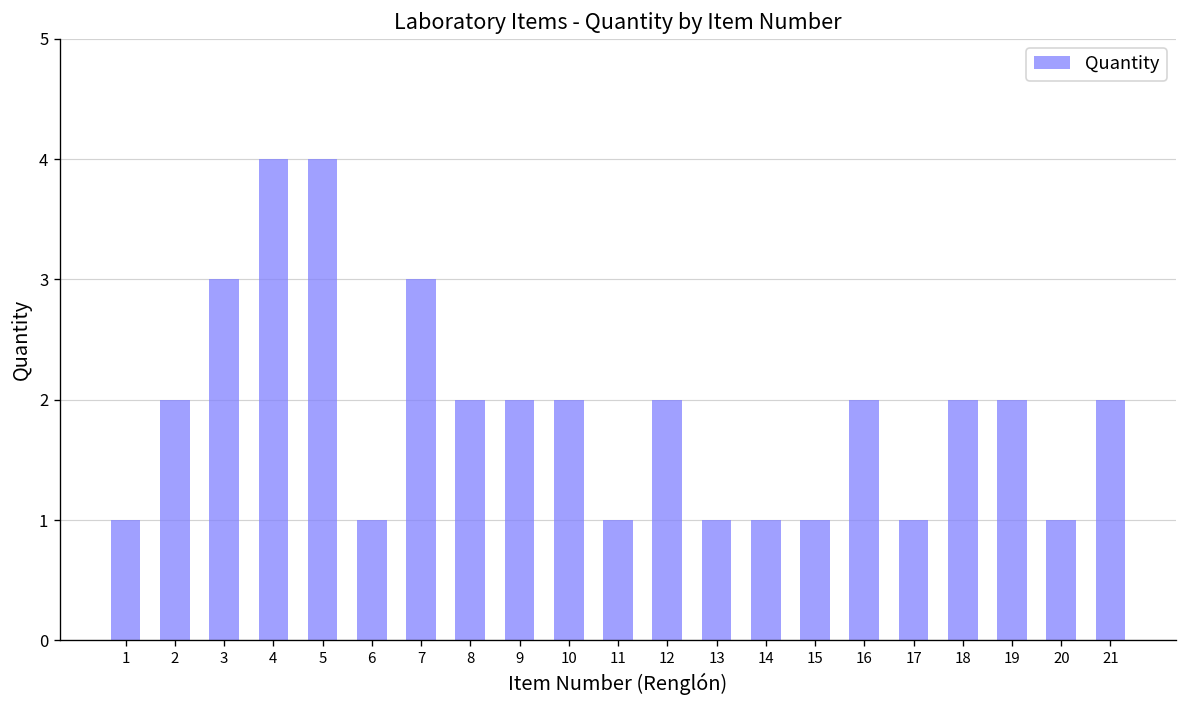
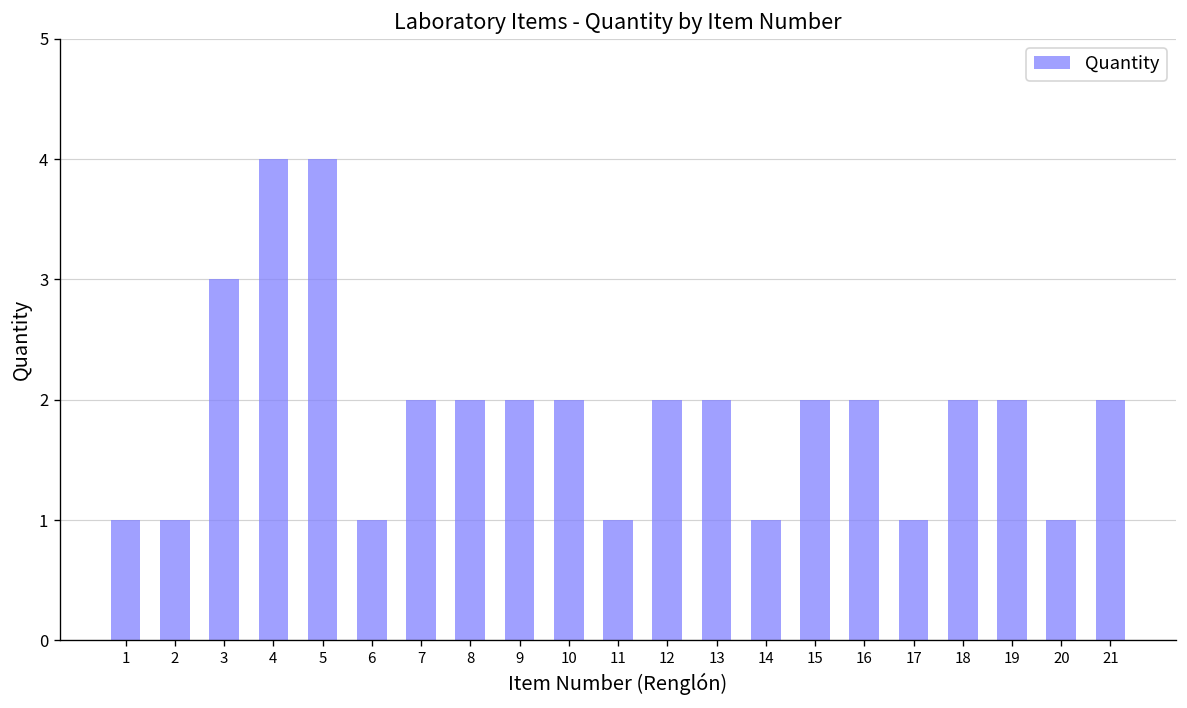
  {
    "1": 1,
-   "2": 2,
+   "2": 1,
    "3": 3,
    "4": 4,
    "5": 4,
    "6": 1,
-   "7": 3,
+   "7": 2,
    "8": 2,
    "9": 2,
    "10": 2,
    "11": 1,
    "12": 2,
-   "13": 1,
+   "13": 2,
    "14": 1,
-   "15": 1,
+   "15": 2,
    "16": 2,
    "17": 1,
    "18": 2,
    "19": 2,
    "20": 1,
    "21": 2
  }
